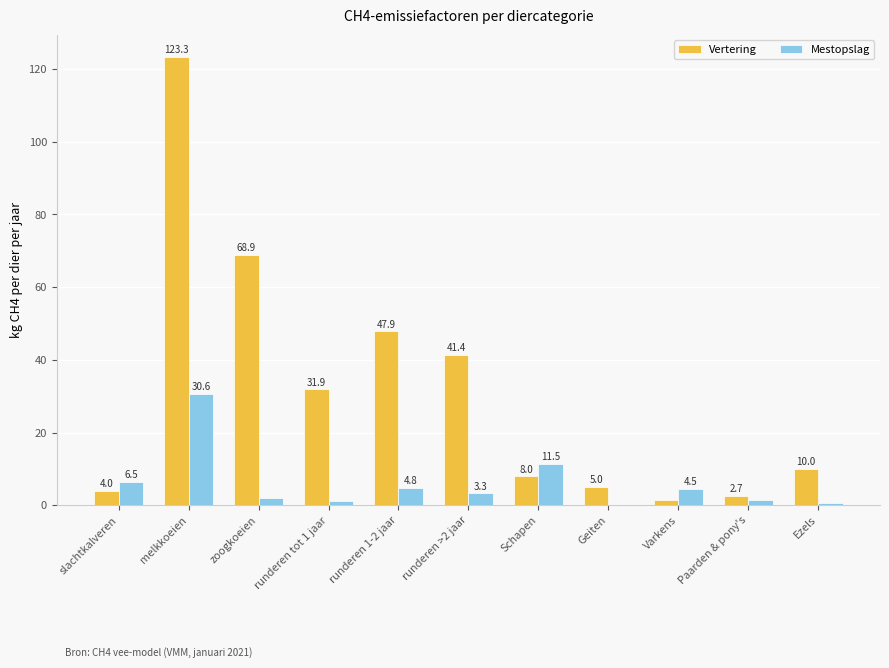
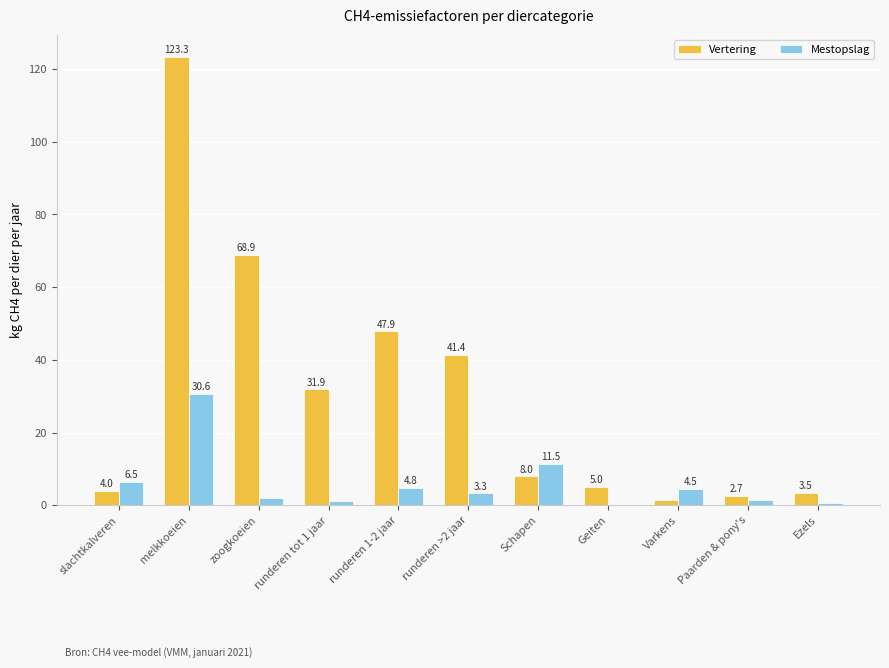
  {
    "Vertering": {
      "slachtkalveren": 4.0,
      "melkkoeien": 123.3,
      "zoogkoeien": 68.9,
      "runderen tot 1 jaar": 31.9,
      "runderen 1-2 jaar": 47.9,
      "runderen >2 jaar": 41.4,
      "Schapen": 8.0,
      "Geiten": 5.0,
      "Paarden & pony's": 2.7,
-     "Ezels": 10.0
+     "Ezels": 3.5
    },
    "Mestopslag": {
      "slachtkalveren": 6.5,
      "melkkoeien": 30.6,
      "runderen 1-2 jaar": 4.8,
      "runderen >2 jaar": 3.3,
      "Schapen": 11.5,
      "Varkens": 4.5
    }
  }
